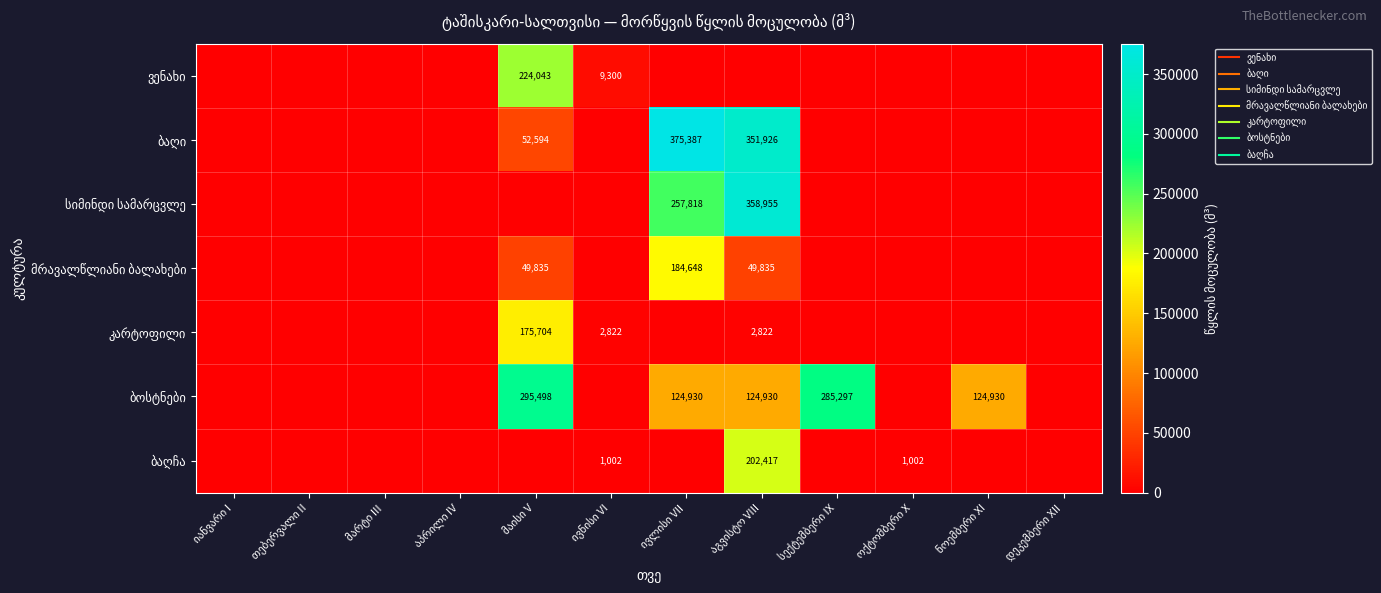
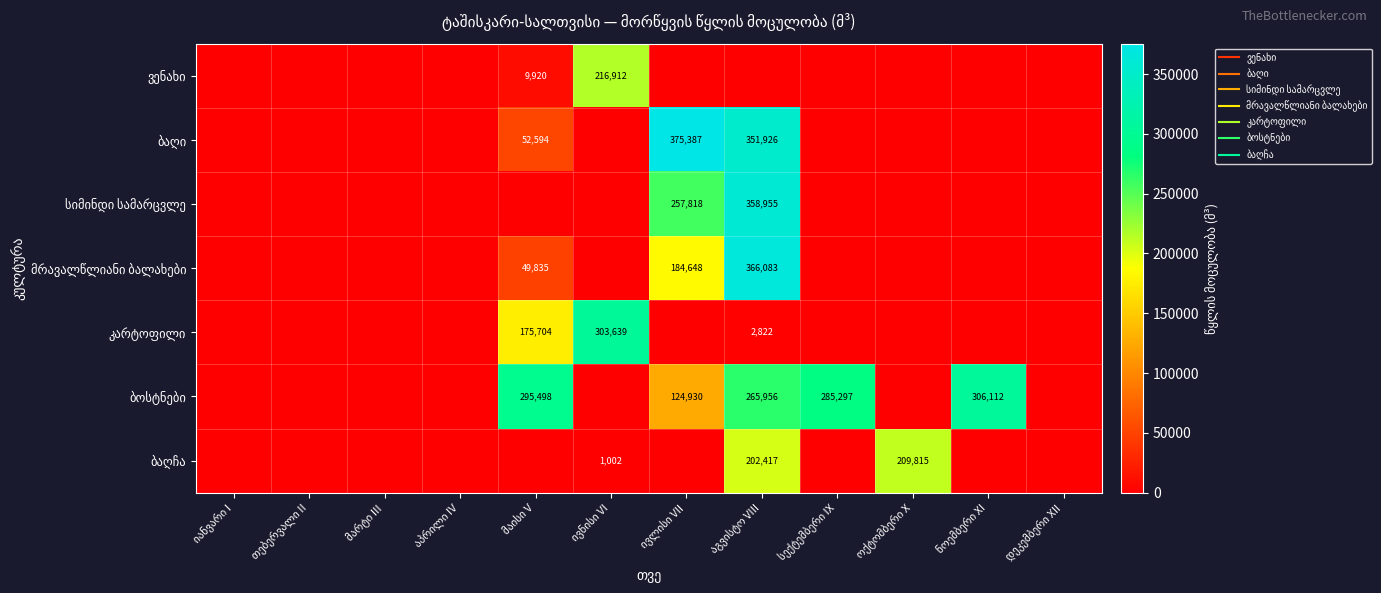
  {
    "ვენახი": {
-     "მაისი V": "224,043",
-     "ივნისი VI": "9,300"
+     "მაისი V": "9,920",
+     "ივნისი VI": "216,912"
    },
    "ბაღი": {
      "მაისი V": "52,594",
      "ივლისი VII": "375,387",
      "აგვისტო VIII": "351,926"
    },
    "სიმინდი სამარცვლე": {
      "ივლისი VII": "257,818",
      "აგვისტო VIII": "358,955"
    },
    "მრავალწლიანი ბალახები": {
      "მაისი V": "49,835",
      "ივლისი VII": "184,648",
-     "აგვისტო VIII": "49,835"
+     "აგვისტო VIII": "366,083"
    },
    "კარტოფილი": {
      "მაისი V": "175,704",
-     "ივნისი VI": "2,822",
+     "ივნისი VI": "303,639",
      "აგვისტო VIII": "2,822"
    },
    "ბოსტნები": {
      "მაისი V": "295,498",
      "ივლისი VII": "124,930",
-     "აგვისტო VIII": "124,930",
+     "აგვისტო VIII": "265,956",
      "სექტემბერი IX": "285,297",
-     "ნოემბერი XI": "124,930"
+     "ნოემბერი XI": "306,112"
    },
    "ბაღჩა": {
      "ივნისი VI": "1,002",
      "აგვისტო VIII": "202,417",
-     "ოქტომბერი X": "1,002"
+     "ოქტომბერი X": "209,815"
    }
  }
